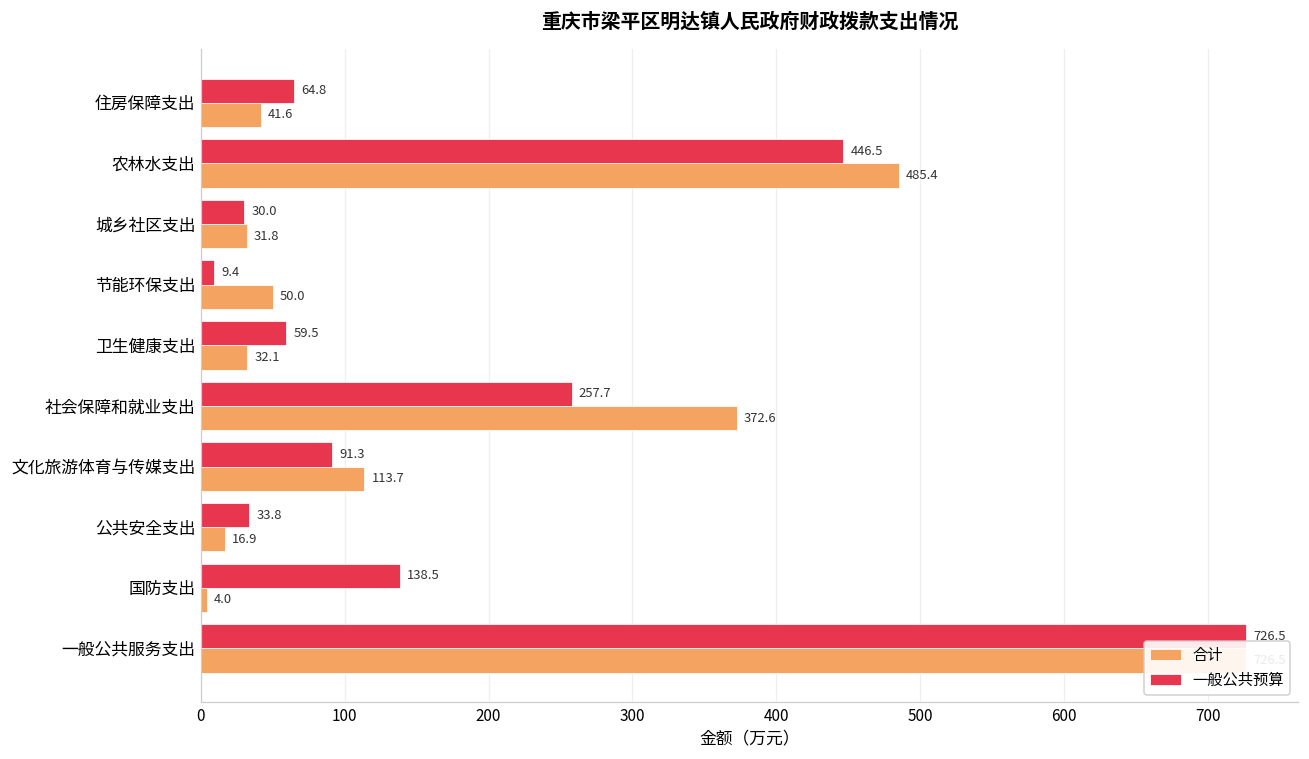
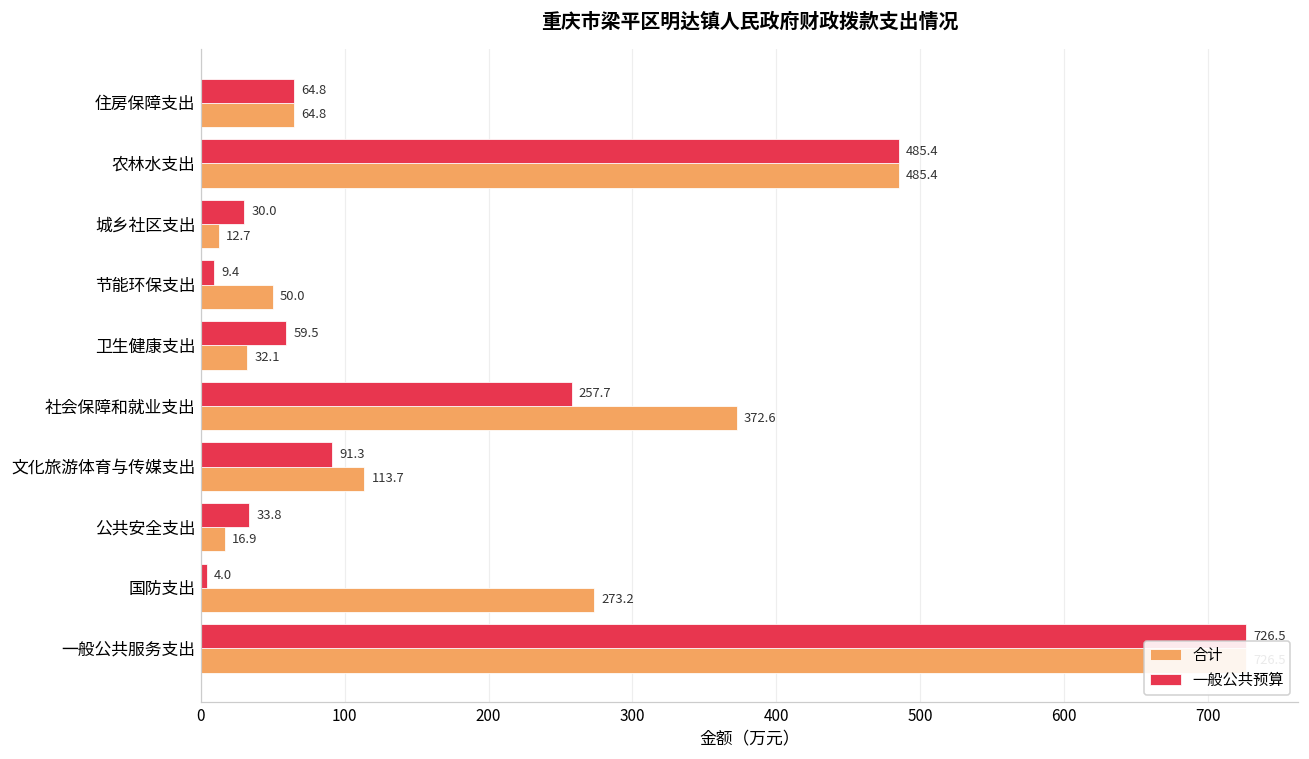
  {
    "合计": {
-     "住房保障支出": 41.6,
+     "住房保障支出": 64.8,
      "农林水支出": 485.4,
-     "城乡社区支出": 31.8,
+     "城乡社区支出": 12.7,
      "节能环保支出": 50.0,
      "卫生健康支出": 32.1,
      "社会保障和就业支出": 372.6,
      "文化旅游体育与传媒支出": 113.7,
      "公共安全支出": 16.9,
-     "国防支出": 4.0
+     "国防支出": 273.2
    },
    "一般公共预算": {
      "住房保障支出": 64.8,
-     "农林水支出": 446.5,
+     "农林水支出": 485.4,
      "城乡社区支出": 30.0,
      "节能环保支出": 9.4,
      "卫生健康支出": 59.5,
      "社会保障和就业支出": 257.7,
      "文化旅游体育与传媒支出": 91.3,
      "公共安全支出": 33.8,
-     "国防支出": 138.5,
+     "国防支出": 4.0,
      "一般公共服务支出": 726.5
    }
  }
